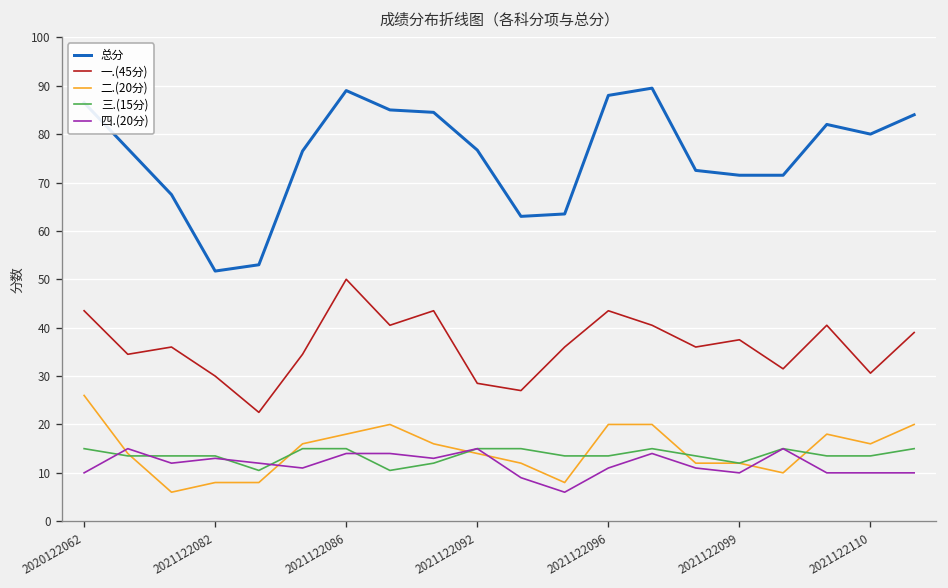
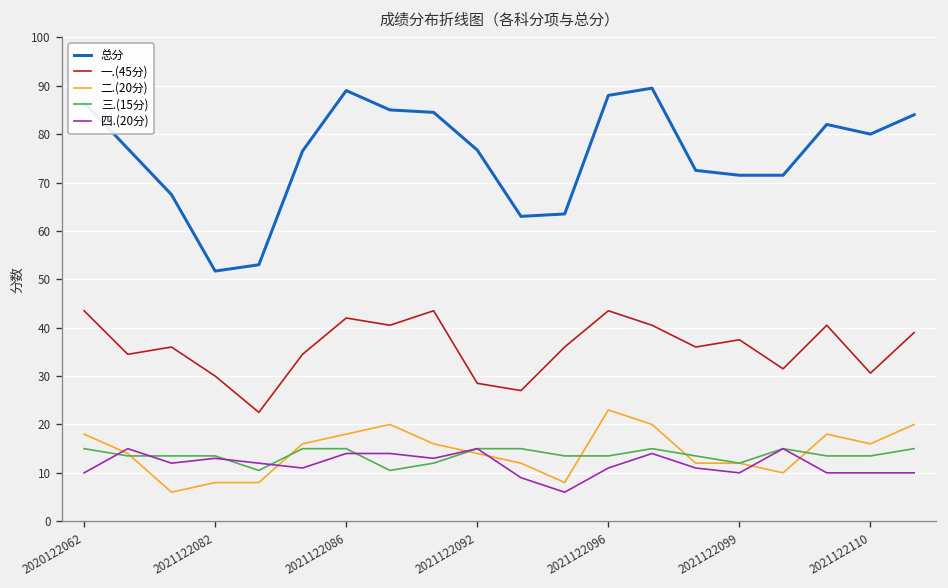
  {
    "总分": {
      "2021122082": 52,
      "2021122086": 89,
      "2021122092": 77,
      "2021122096": 88,
      "2021122099": 72,
      "2021122110": 80
    },
    "一.(45分)": {
      "2020122062": 44,
      "2021122082": 30,
-     "2021122086": 50,
+     "2021122086": 42,
      "2021122092": 29,
      "2021122096": 44,
      "2021122099": 38,
      "2021122110": 31
    },
    "二.(20分)": {
-     "2020122062": 26,
+     "2020122062": 18,
      "2021122082": 8,
      "2021122086": 18,
      "2021122092": 14,
-     "2021122096": 20,
+     "2021122096": 23,
      "2021122110": 16
    },
    "三.(15分)": {
      "2020122062": 15,
      "2021122086": 15,
      "2021122096": 14,
      "2021122110": 14
    },
    "四.(20分)": {
      "2020122062": 10,
      "2021122086": 14,
      "2021122096": 11,
      "2021122099": 10,
      "2021122110": 10
    }
  }
